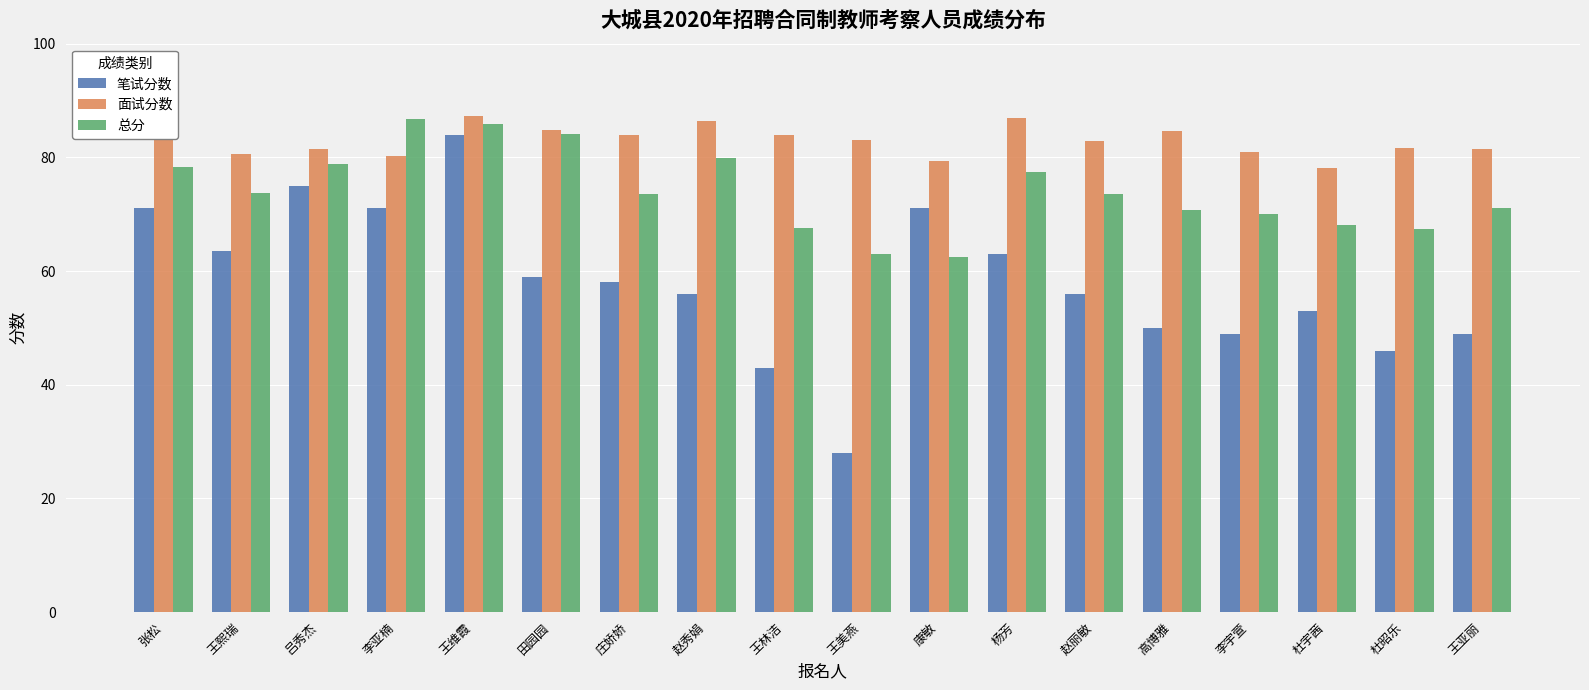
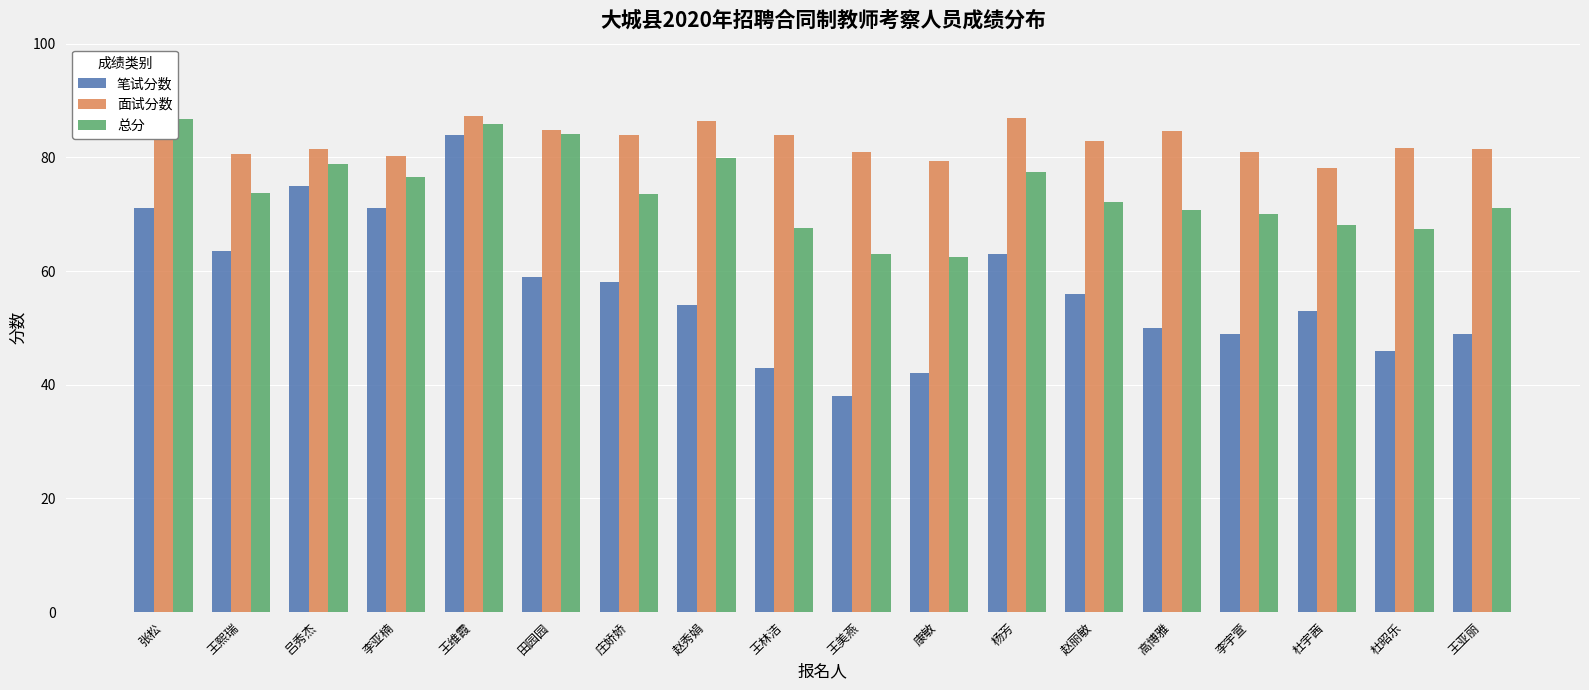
  {
    "笔试分数": {
      "张松": 71,
      "王熙瑞": 64,
      "吕秀杰": 75,
      "李亚楠": 71,
      "王维霞": 84,
      "田园园": 59,
      "庄娇娇": 58,
-     "赵秀娟": 56,
+     "赵秀娟": 54,
      "王林洁": 43,
-     "王美燕": 28,
-     "康敏": 71,
+     "王美燕": 38,
+     "康敏": 42,
      "杨芳": 63,
      "赵丽敏": 56,
      "高博雅": 50,
      "李宇萱": 49,
      "杜宇茜": 53,
      "杜昭乐": 46,
      "王亚丽": 49
    },
    "面试分数": {
      "张松": 83,
      "王熙瑞": 81,
      "吕秀杰": 81,
      "李亚楠": 80,
      "王维霞": 87,
      "田园园": 85,
      "庄娇娇": 84,
      "赵秀娟": 86,
      "王林洁": 84,
-     "王美燕": 83,
+     "王美燕": 81,
      "康敏": 79,
      "杨芳": 87,
      "赵丽敏": 83,
      "高博雅": 85,
      "李宇萱": 81,
      "杜宇茜": 78,
      "杜昭乐": 82,
      "王亚丽": 81
    },
    "总分": {
-     "张松": 78,
+     "张松": 87,
      "王熙瑞": 74,
      "吕秀杰": 79,
-     "李亚楠": 87,
+     "李亚楠": 77,
      "王维霞": 86,
      "田园园": 84,
      "庄娇娇": 74,
      "赵秀娟": 80,
      "王林洁": 68,
      "王美燕": 63,
      "康敏": 62,
      "杨芳": 77,
-     "赵丽敏": 74,
+     "赵丽敏": 72,
      "高博雅": 71,
      "李宇萱": 70,
      "杜宇茜": 68,
      "杜昭乐": 67,
      "王亚丽": 71
    }
  }
